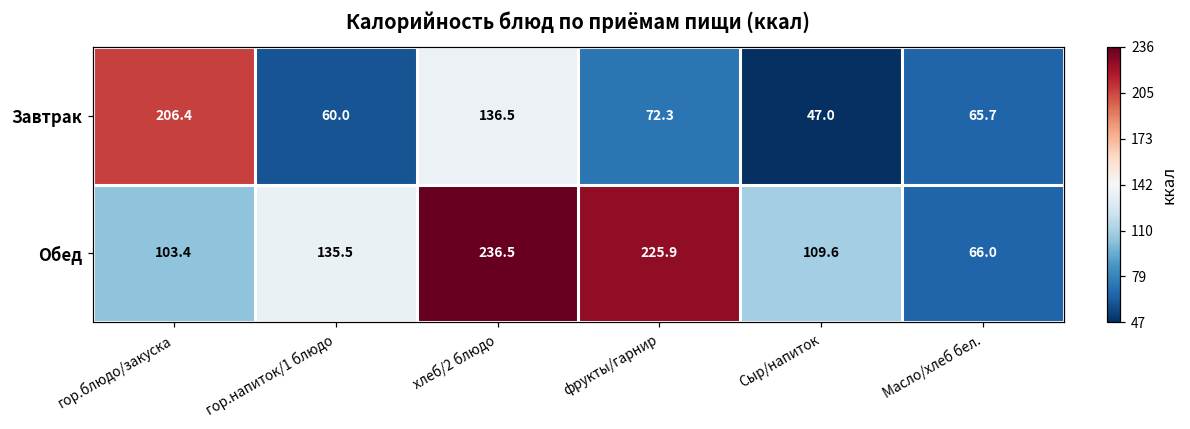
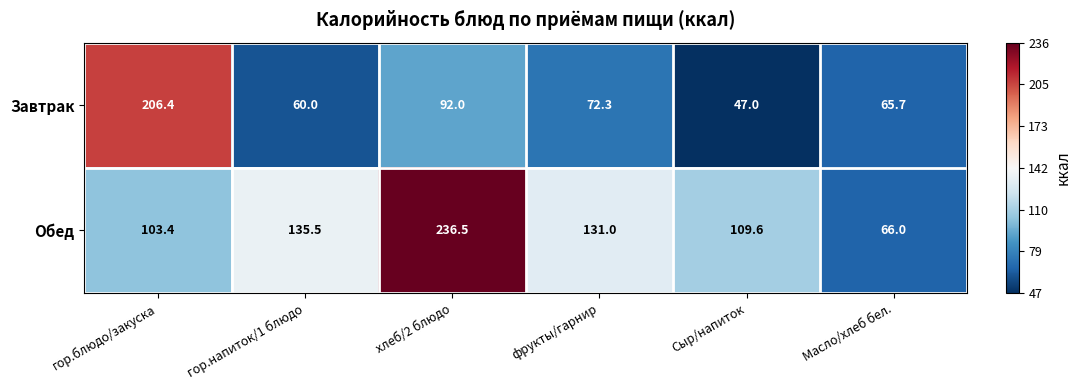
  {
    "Завтрак": {
      "гор.блюдо/закуска": 206.4,
      "гор.напиток/1 блюдо": 60.0,
-     "хлеб/2 блюдо": 136.5,
+     "хлеб/2 блюдо": 92.0,
      "фрукты/гарнир": 72.3,
      "Сыр/напиток": 47.0,
      "Масло/хлеб бел.": 65.7
    },
    "Обед": {
      "гор.блюдо/закуска": 103.4,
      "гор.напиток/1 блюдо": 135.5,
      "хлеб/2 блюдо": 236.5,
-     "фрукты/гарнир": 225.9,
+     "фрукты/гарнир": 131.0,
      "Сыр/напиток": 109.6,
      "Масло/хлеб бел.": 66.0
    }
  }
